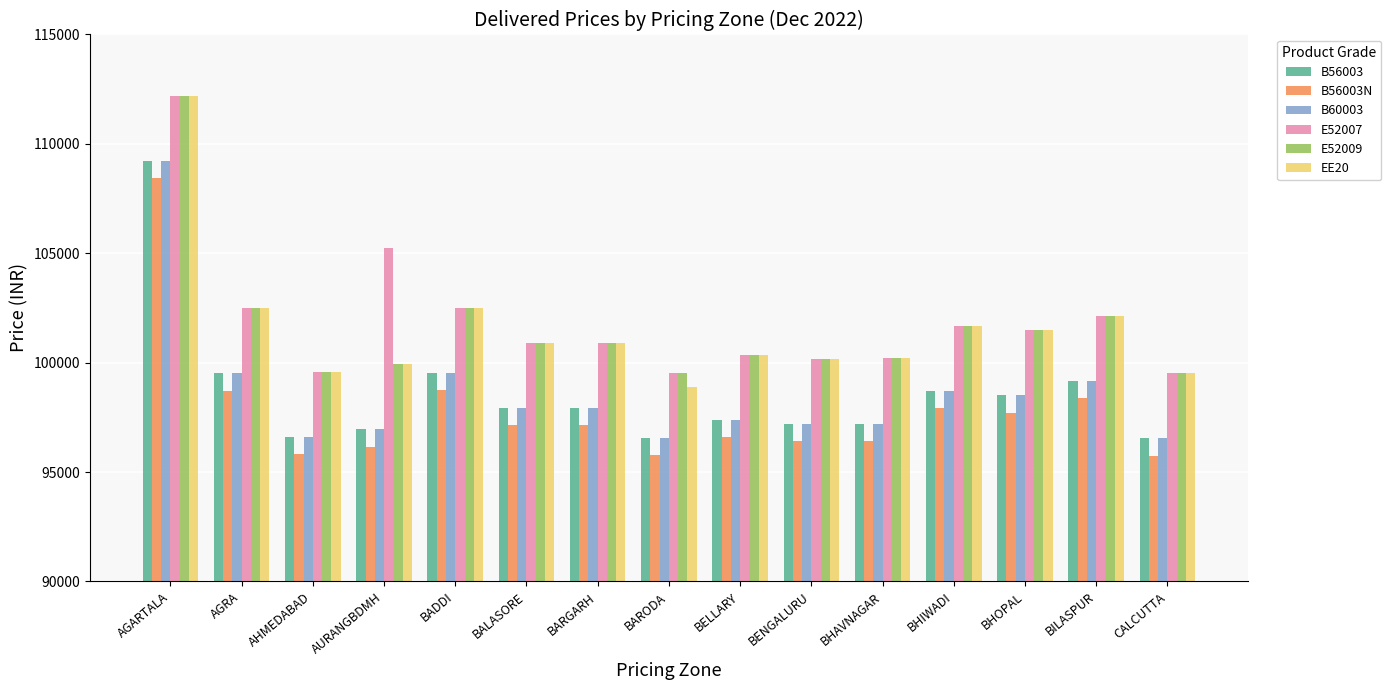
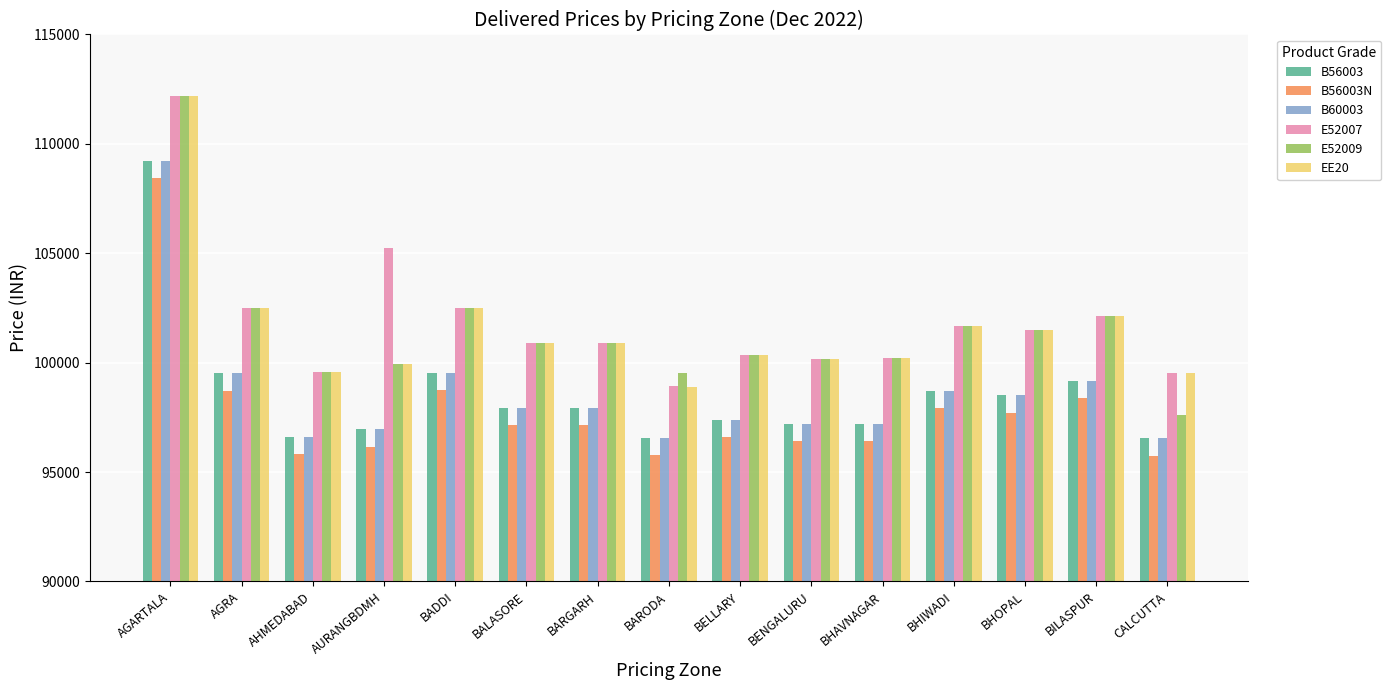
  {
    "B56003": {
      "AGARTALA": 109200,
      "AGRA": 99500,
      "AHMEDABAD": 96600,
      "AURANGBDMH": 97000,
      "BADDI": 99500,
      "BALASORE": 97900,
      "BARGARH": 97900,
      "BARODA": 96600,
      "BELLARY": 97400,
      "BENGALURU": 97200,
      "BHAVNAGAR": 97200,
      "BHIWADI": 98700,
      "BHOPAL": 98500,
      "BILASPUR": 99200,
      "CALCUTTA": 96600
    },
    "B56003N": {
      "AGARTALA": 108400,
      "AGRA": 98700,
      "AHMEDABAD": 95800,
      "AURANGBDMH": 96200,
      "BADDI": 98700,
      "BALASORE": 97100,
      "BARGARH": 97100,
      "BARODA": 95800,
      "BELLARY": 96600,
      "BENGALURU": 96400,
      "BHAVNAGAR": 96400,
      "BHIWADI": 97900,
      "BHOPAL": 97700,
      "BILASPUR": 98400,
      "CALCUTTA": 95800
    },
    "B60003": {
      "AGARTALA": 109200,
      "AGRA": 99500,
      "AHMEDABAD": 96600,
      "AURANGBDMH": 97000,
      "BADDI": 99500,
      "BALASORE": 97900,
      "BARGARH": 97900,
      "BARODA": 96600,
      "BELLARY": 97400,
      "BENGALURU": 97200,
      "BHAVNAGAR": 97200,
      "BHIWADI": 98700,
      "BHOPAL": 98500,
      "BILASPUR": 99200,
      "CALCUTTA": 96600
    },
    "E52007": {
      "AGARTALA": 112200,
      "AGRA": 102500,
      "AHMEDABAD": 99600,
      "AURANGBDMH": 105300,
      "BADDI": 102500,
      "BALASORE": 100900,
      "BARGARH": 100900,
-     "BARODA": 99500,
+     "BARODA": 98900,
      "BELLARY": 100400,
      "BENGALURU": 100200,
      "BHAVNAGAR": 100200,
      "BHIWADI": 101700,
      "BHOPAL": 101500,
      "BILASPUR": 102100,
      "CALCUTTA": 99500
    },
    "E52009": {
      "AGARTALA": 112200,
      "AGRA": 102500,
      "AHMEDABAD": 99600,
      "AURANGBDMH": 99900,
      "BADDI": 102500,
      "BALASORE": 100900,
      "BARGARH": 100900,
      "BARODA": 99500,
      "BELLARY": 100400,
      "BENGALURU": 100200,
      "BHAVNAGAR": 100200,
      "BHIWADI": 101700,
      "BHOPAL": 101500,
      "BILASPUR": 102100,
-     "CALCUTTA": 99500
+     "CALCUTTA": 97600
    },
    "EE20": {
      "AGARTALA": 112200,
      "AGRA": 102500,
      "AHMEDABAD": 99600,
      "AURANGBDMH": 99900,
      "BADDI": 102500,
      "BALASORE": 100900,
      "BARGARH": 100900,
      "BARODA": 98900,
      "BELLARY": 100400,
      "BENGALURU": 100200,
      "BHAVNAGAR": 100200,
      "BHIWADI": 101700,
      "BHOPAL": 101500,
      "BILASPUR": 102100,
      "CALCUTTA": 99500
    }
  }
